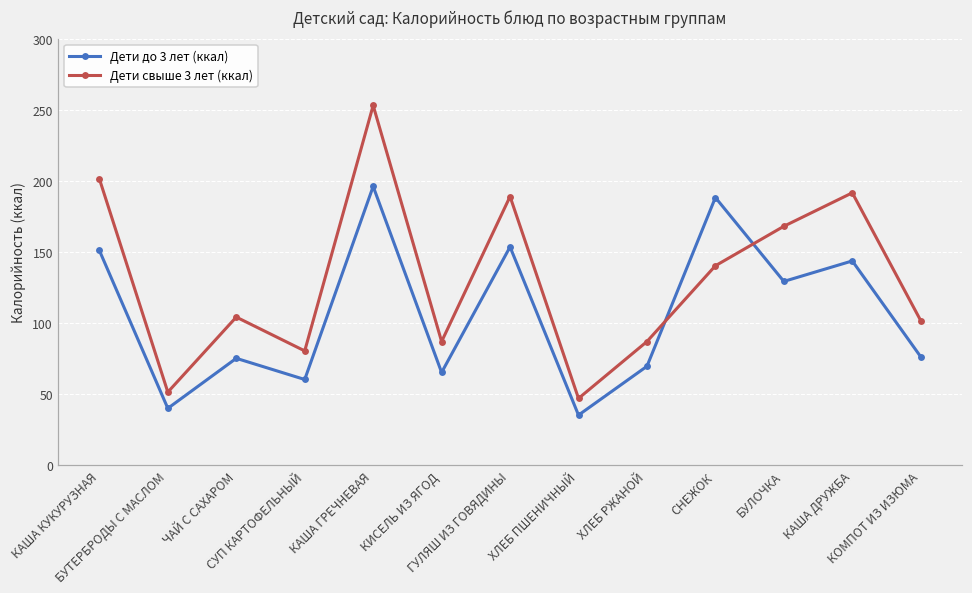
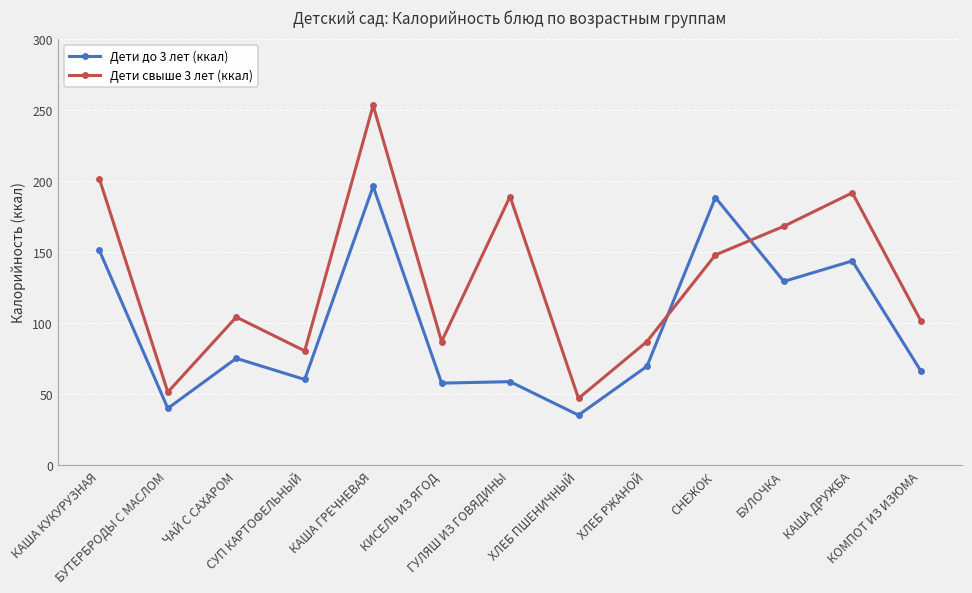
  {
    "Дети до 3 лет (ккал)": {
      "КАША КУКУРУЗНАЯ": 151,
      "БУТЕРБРОДЫ С МАСЛОМ": 40,
      "ЧАЙ С САХАРОМ": 75,
      "СУП КАРТОФЕЛЬНЫЙ": 60,
      "КАША ГРЕЧНЕВАЯ": 196,
-     "КИСЕЛЬ ИЗ ЯГОД": 65,
-     "ГУЛЯШ ИЗ ГОВЯДИНЫ": 154,
+     "КИСЕЛЬ ИЗ ЯГОД": 58,
+     "ГУЛЯШ ИЗ ГОВЯДИНЫ": 59,
      "ХЛЕБ ПШЕНИЧНЫЙ": 35,
      "ХЛЕБ РЖАНОЙ": 70,
      "СНЕЖОК": 188,
      "БУЛОЧКА": 129,
      "КАША ДРУЖБА": 144,
-     "КОМПОТ ИЗ ИЗЮМА": 76
+     "КОМПОТ ИЗ ИЗЮМА": 66
    },
    "Дети свыше 3 лет (ккал)": {
      "КАША КУКУРУЗНАЯ": 201,
      "БУТЕРБРОДЫ С МАСЛОМ": 51,
      "ЧАЙ С САХАРОМ": 104,
      "СУП КАРТОФЕЛЬНЫЙ": 80,
      "КАША ГРЕЧНЕВАЯ": 253,
      "КИСЕЛЬ ИЗ ЯГОД": 87,
      "ГУЛЯШ ИЗ ГОВЯДИНЫ": 189,
      "ХЛЕБ ПШЕНИЧНЫЙ": 47,
      "ХЛЕБ РЖАНОЙ": 87,
-     "СНЕЖОК": 140,
+     "СНЕЖОК": 148,
      "БУЛОЧКА": 168,
      "КАША ДРУЖБА": 192,
      "КОМПОТ ИЗ ИЗЮМА": 102
    }
  }
